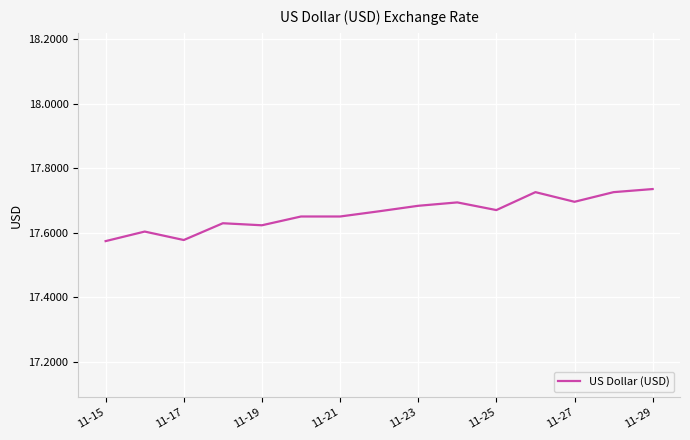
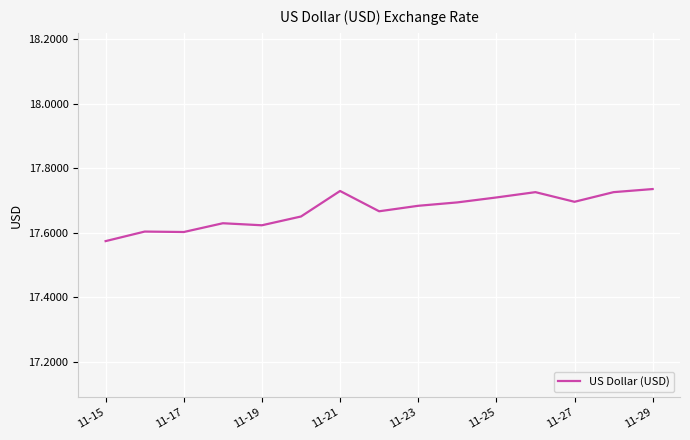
  {
    "11-15": 17.57,
-   "11-17": 17.58,
+   "11-17": 17.60,
    "11-19": 17.62,
-   "11-21": 17.65,
+   "11-21": 17.73,
    "11-23": 17.68,
-   "11-25": 17.67,
+   "11-25": 17.71,
    "11-27": 17.70,
    "11-29": 17.74
  }
